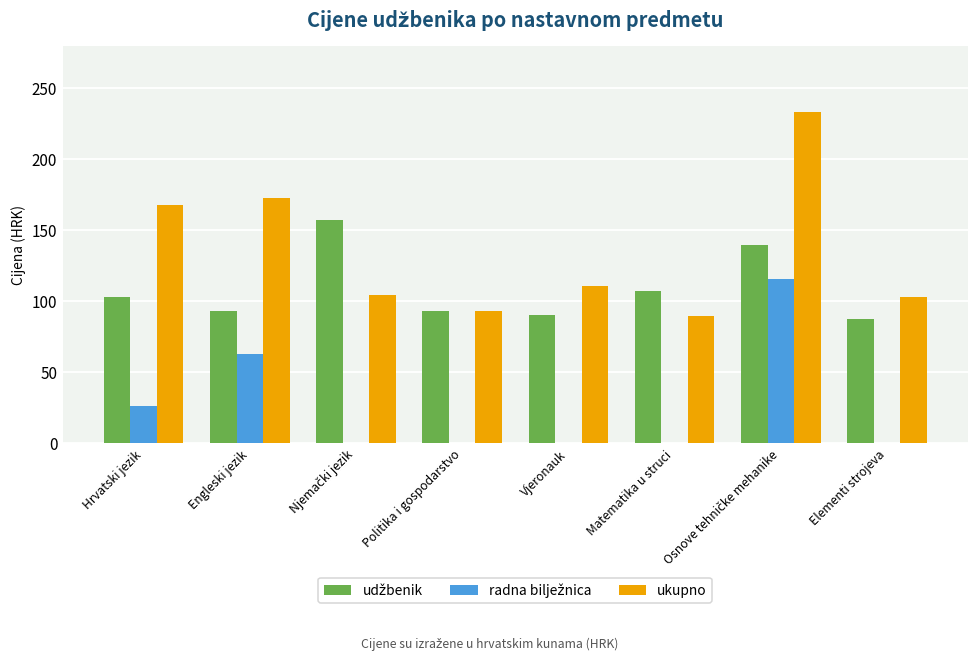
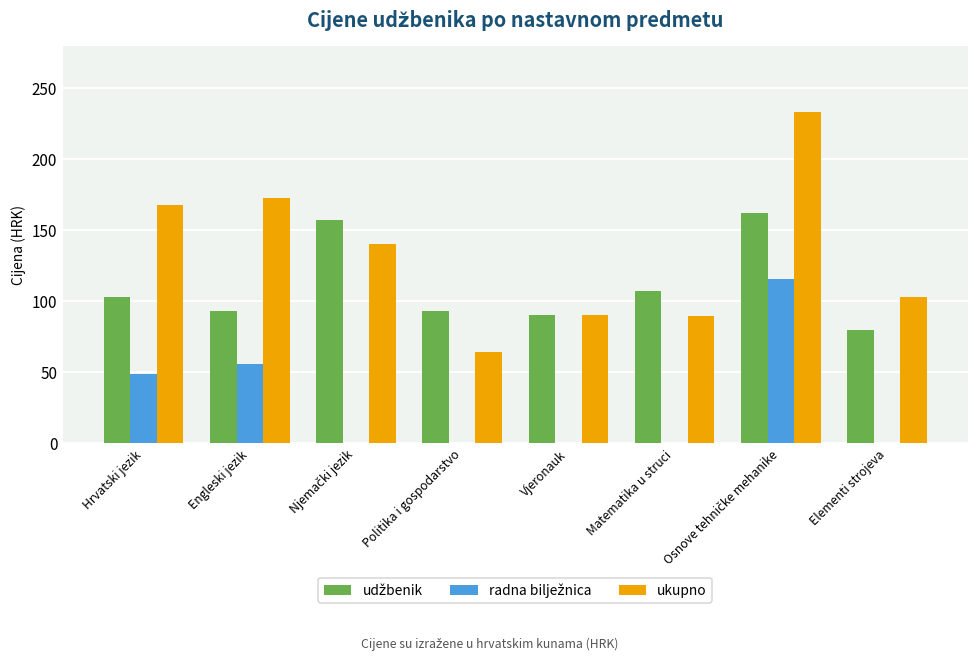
  {
    "udžbenik": {
      "Hrvatski jezik": 103,
      "Engleski jezik": 93,
      "Njemački jezik": 157,
      "Politika i gospodarstvo": 93,
      "Vjeronauk": 90,
      "Matematika u struci": 107,
-     "Osnove tehničke mehanike": 140,
-     "Elementi strojeva": 88
+     "Osnove tehničke mehanike": 162,
+     "Elementi strojeva": 80
    },
    "radna bilježnica": {
-     "Hrvatski jezik": 26,
-     "Engleski jezik": 63,
+     "Hrvatski jezik": 49,
+     "Engleski jezik": 56,
      "Njemački jezik": 0,
      "Politika i gospodarstvo": 0,
      "Vjeronauk": 0,
      "Matematika u struci": 0,
      "Osnove tehničke mehanike": 116,
      "Elementi strojeva": 0
    },
    "ukupno": {
      "Hrvatski jezik": 168,
      "Engleski jezik": 173,
-     "Njemački jezik": 104,
-     "Politika i gospodarstvo": 93,
-     "Vjeronauk": 111,
+     "Njemački jezik": 140,
+     "Politika i gospodarstvo": 64,
+     "Vjeronauk": 90,
      "Matematika u struci": 89,
      "Osnove tehničke mehanike": 233,
      "Elementi strojeva": 103
    }
  }
